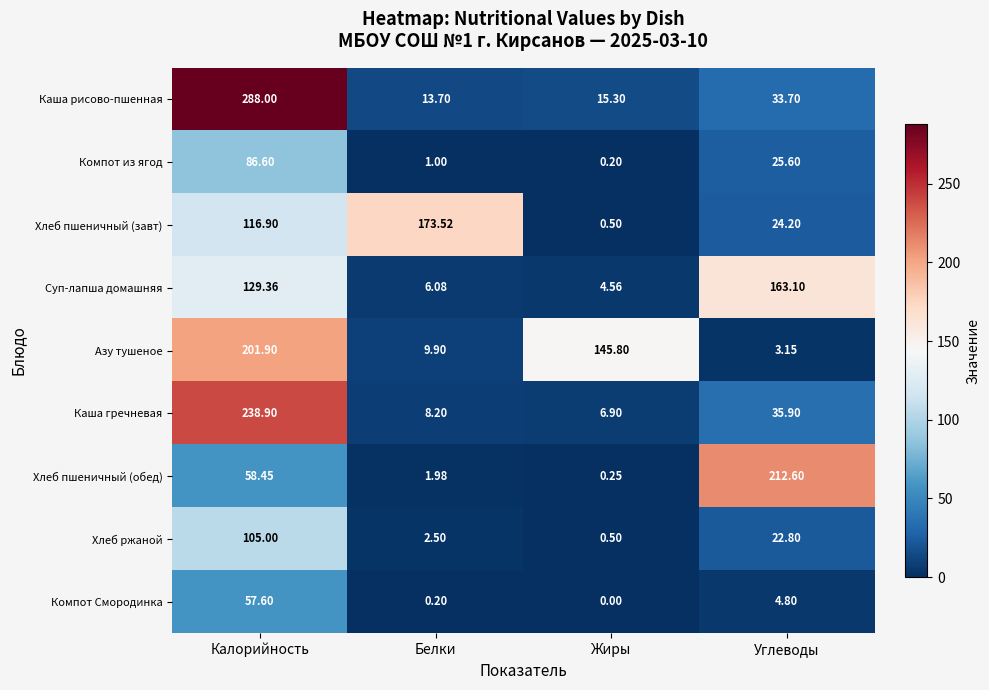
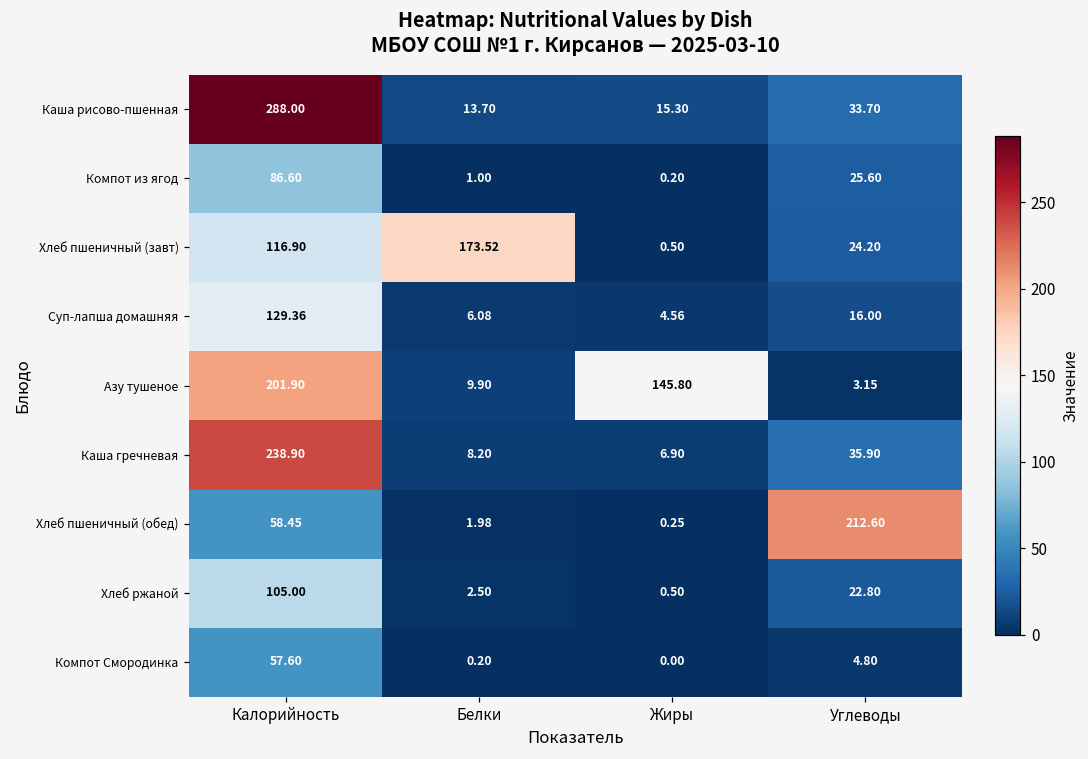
  {
    "Каша рисово-пшенная": {
      "Калорийность": 288.00,
      "Белки": 13.70,
      "Жиры": 15.30,
      "Углеводы": 33.70
    },
    "Компот из ягод": {
      "Калорийность": 86.60,
      "Белки": 1.00,
      "Жиры": 0.20,
      "Углеводы": 25.60
    },
    "Хлеб пшеничный (завт)": {
      "Калорийность": 116.90,
      "Белки": 173.52,
      "Жиры": 0.50,
      "Углеводы": 24.20
    },
    "Суп-лапша домашняя": {
      "Калорийность": 129.36,
      "Белки": 6.08,
      "Жиры": 4.56,
-     "Углеводы": 163.10
+     "Углеводы": 16.00
    },
    "Азу тушеное": {
      "Калорийность": 201.90,
      "Белки": 9.90,
      "Жиры": 145.80,
      "Углеводы": 3.15
    },
    "Каша гречневая": {
      "Калорийность": 238.90,
      "Белки": 8.20,
      "Жиры": 6.90,
      "Углеводы": 35.90
    },
    "Хлеб пшеничный (обед)": {
      "Калорийность": 58.45,
      "Белки": 1.98,
      "Жиры": 0.25,
      "Углеводы": 212.60
    },
    "Хлеб ржаной": {
      "Калорийность": 105.00,
      "Белки": 2.50,
      "Жиры": 0.50,
      "Углеводы": 22.80
    },
    "Компот Смородинка": {
      "Калорийность": 57.60,
      "Белки": 0.20,
      "Жиры": 0.00,
      "Углеводы": 4.80
    }
  }
